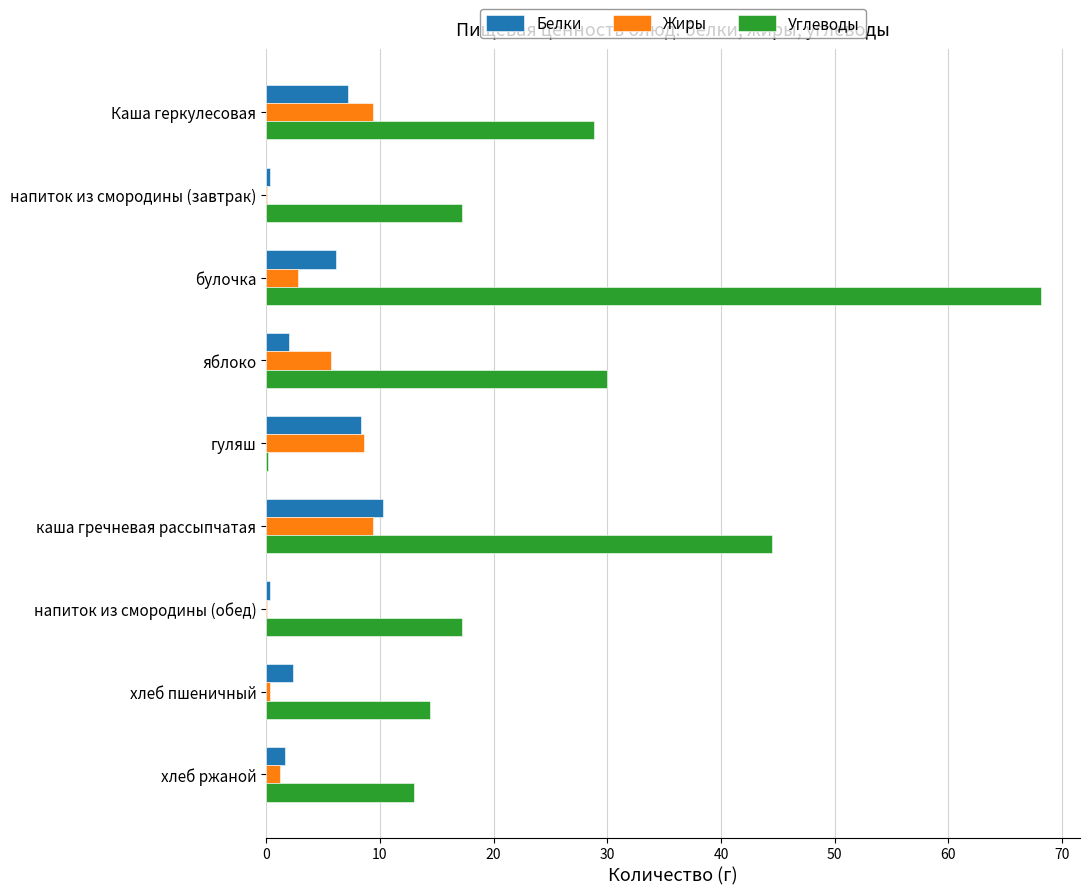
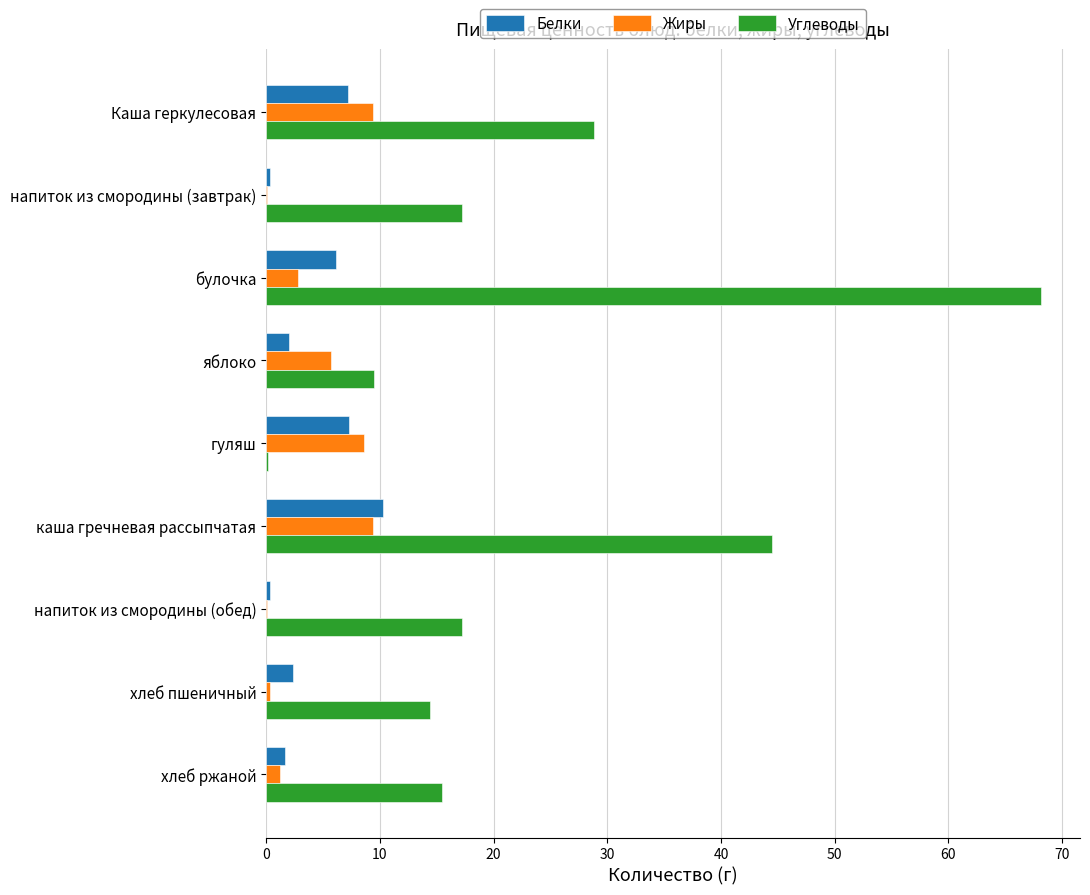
  {
    "Белки": {
      "Каша геркулесовая": 7.2,
      "напиток из смородины (завтрак)": 0.3,
      "булочка": 6.2,
      "яблоко": 2.0,
-     "гуляш": 8.4,
+     "гуляш": 7.3,
      "каша гречневая рассыпчатая": 10.3,
      "напиток из смородины (обед)": 0.3,
      "хлеб пшеничный": 2.4,
      "хлеб ржаной": 1.7
    },
    "Жиры": {
      "Каша геркулесовая": 9.4,
      "булочка": 2.8,
      "яблоко": 5.7,
      "гуляш": 8.6,
      "каша гречневая рассыпчатая": 9.4,
      "хлеб пшеничный": 0.3,
      "хлеб ржаной": 1.2
    },
    "Углеводы": {
      "Каша геркулесовая": 28.8,
      "напиток из смородины (завтрак)": 17.2,
      "булочка": 68.2,
-     "яблоко": 30.0,
+     "яблоко": 9.5,
      "каша гречневая рассыпчатая": 44.5,
      "напиток из смородины (обед)": 17.2,
      "хлеб пшеничный": 14.4,
-     "хлеб ржаной": 13.0
+     "хлеб ржаной": 15.5
    }
  }
